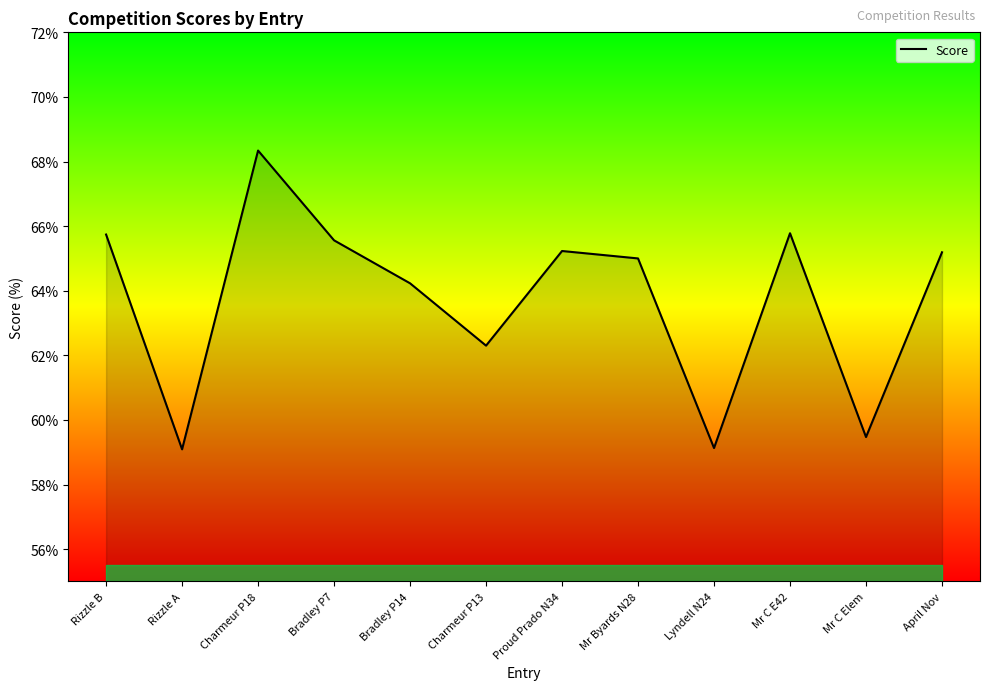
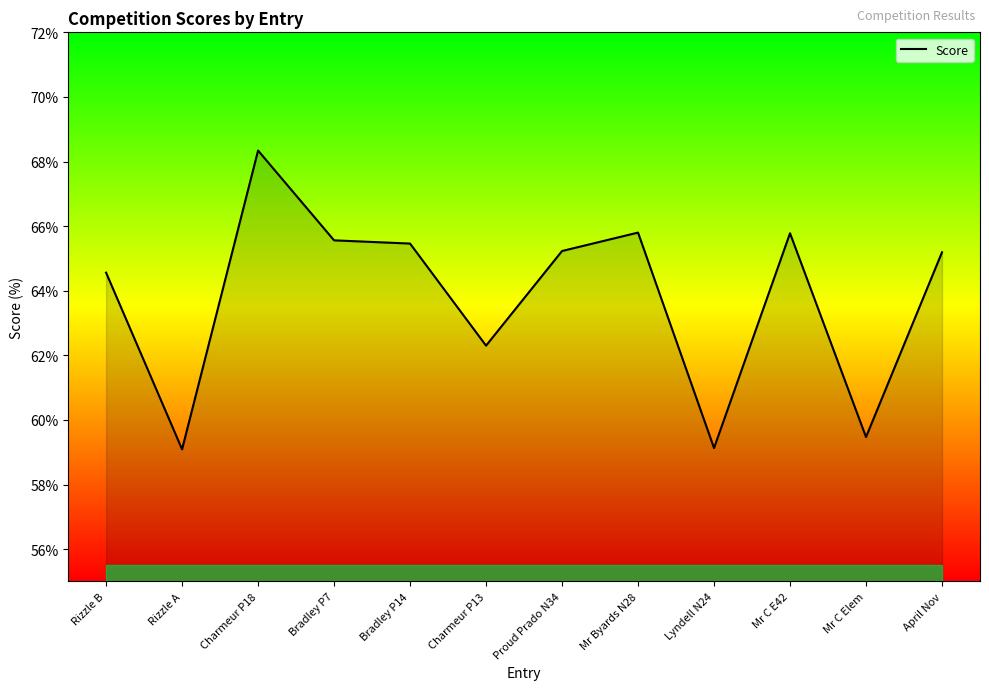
  {
    "Score": {
-     "Rizzle B": "65.7%",
+     "Rizzle B": "64.6%",
      "Rizzle A": "59.1%",
      "Charmeur P18": "68.3%",
      "Bradley P7": "65.6%",
-     "Bradley P14": "64.2%",
+     "Bradley P14": "65.5%",
      "Charmeur P13": "62.3%",
      "Proud Prado N34": "65.2%",
-     "Mr Byards N28": "65.0%",
+     "Mr Byards N28": "65.8%",
      "Lyndell N24": "59.1%",
      "Mr C E42": "65.8%",
      "Mr C Elem": "59.5%",
      "April Nov": "65.2%"
    }
  }
